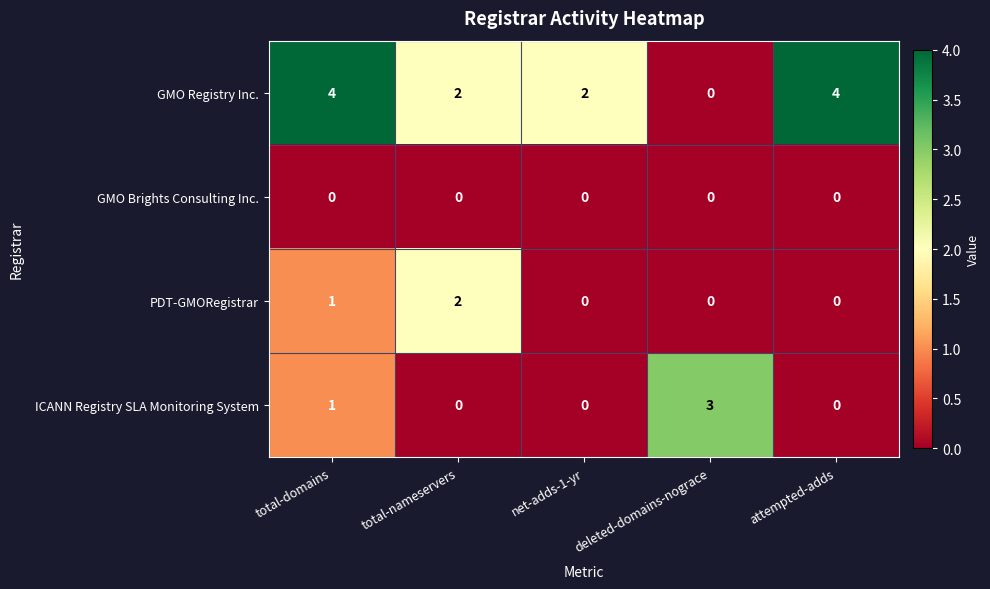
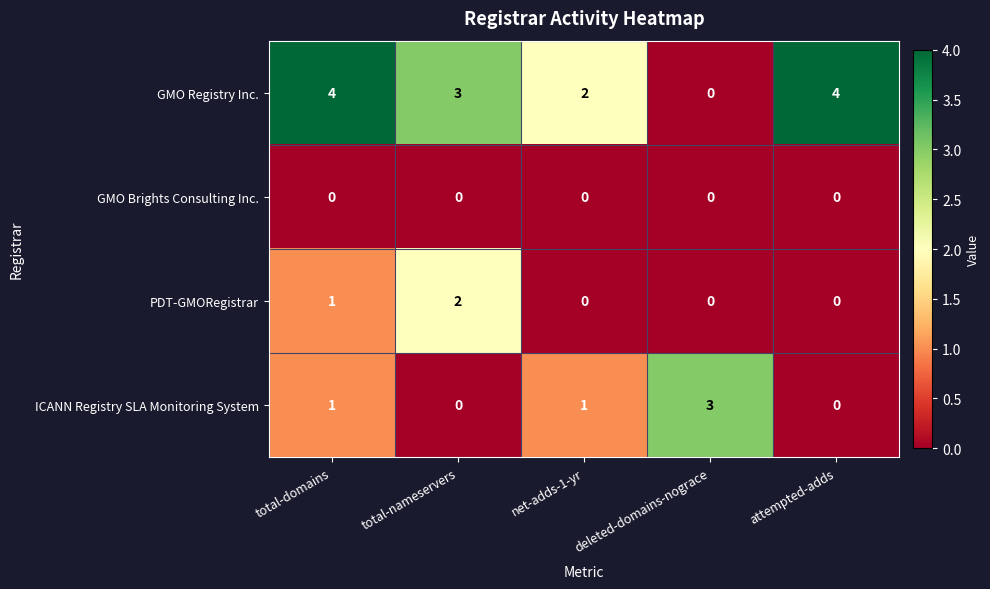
  {
    "GMO Registry Inc.": {
      "total-domains": 4,
-     "total-nameservers": 2,
+     "total-nameservers": 3,
      "net-adds-1-yr": 2,
      "deleted-domains-nograce": 0,
      "attempted-adds": 4
    },
    "GMO Brights Consulting Inc.": {
      "total-domains": 0,
      "total-nameservers": 0,
      "net-adds-1-yr": 0,
      "deleted-domains-nograce": 0,
      "attempted-adds": 0
    },
    "PDT-GMORegistrar": {
      "total-domains": 1,
      "total-nameservers": 2,
      "net-adds-1-yr": 0,
      "deleted-domains-nograce": 0,
      "attempted-adds": 0
    },
    "ICANN Registry SLA Monitoring System": {
      "total-domains": 1,
      "total-nameservers": 0,
-     "net-adds-1-yr": 0,
+     "net-adds-1-yr": 1,
      "deleted-domains-nograce": 3,
      "attempted-adds": 0
    }
  }
